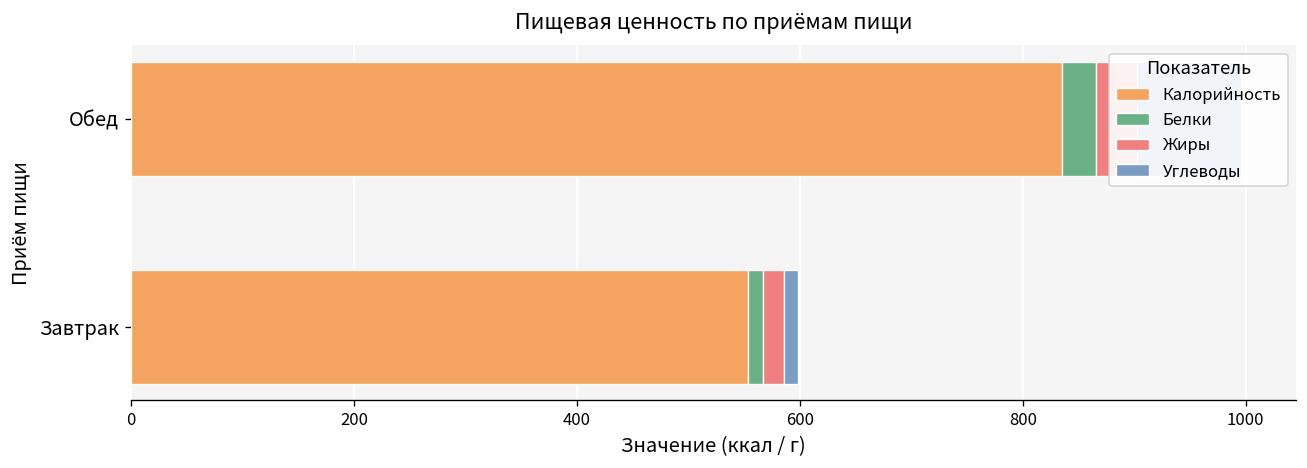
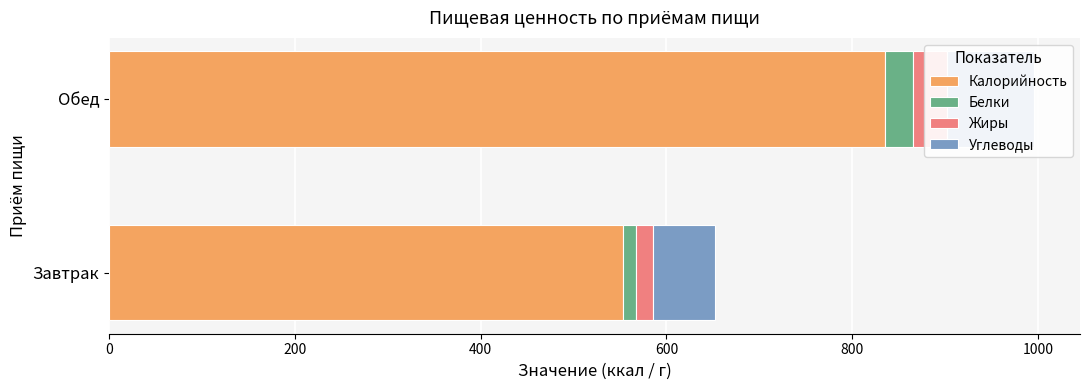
  {
    "Белки": {
      "Обед": 30,
      "Завтрак": 10
    },
    "Углеводы": {
-     "Завтрак": 10
+     "Завтрак": 70
    }
  }
